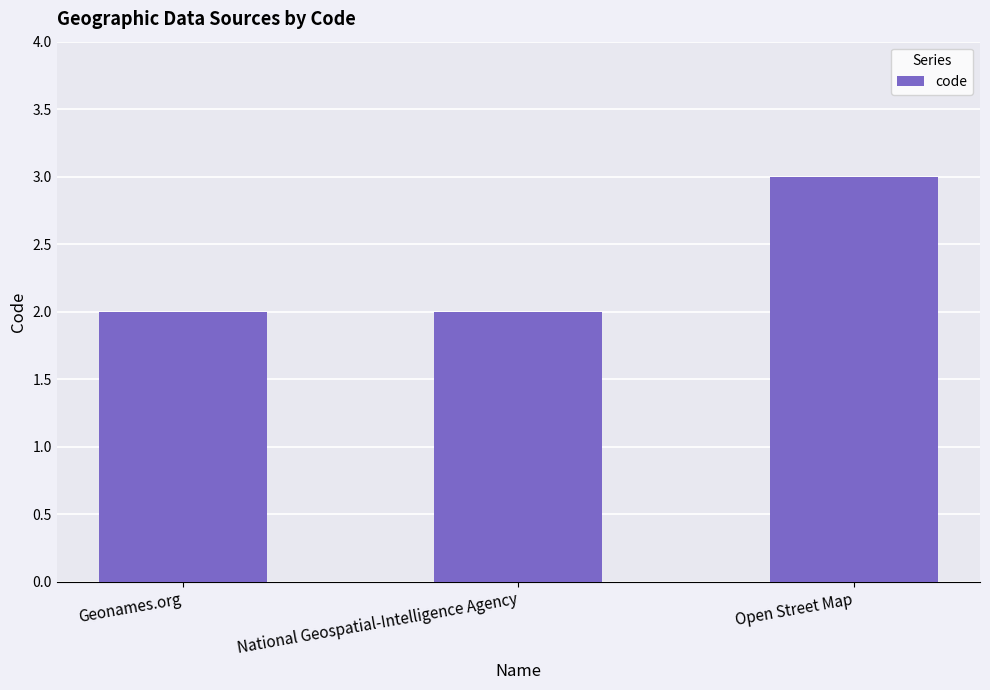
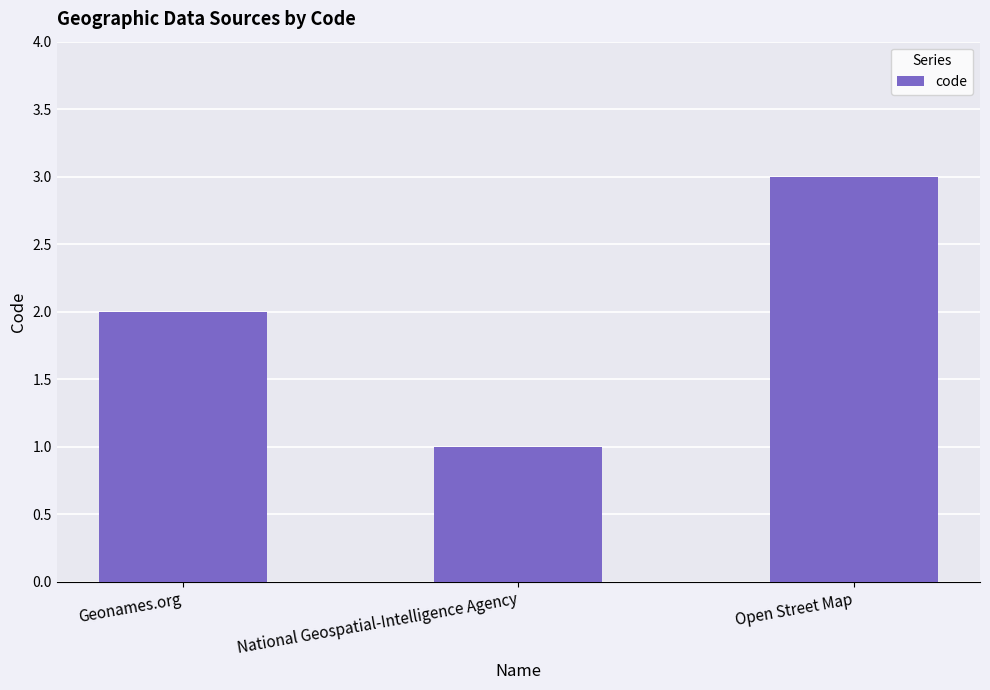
  {
    "Geonames.org": 2,
-   "National Geospatial-Intelligence Agency": 2,
+   "National Geospatial-Intelligence Agency": 1,
    "Open Street Map": 3
  }
